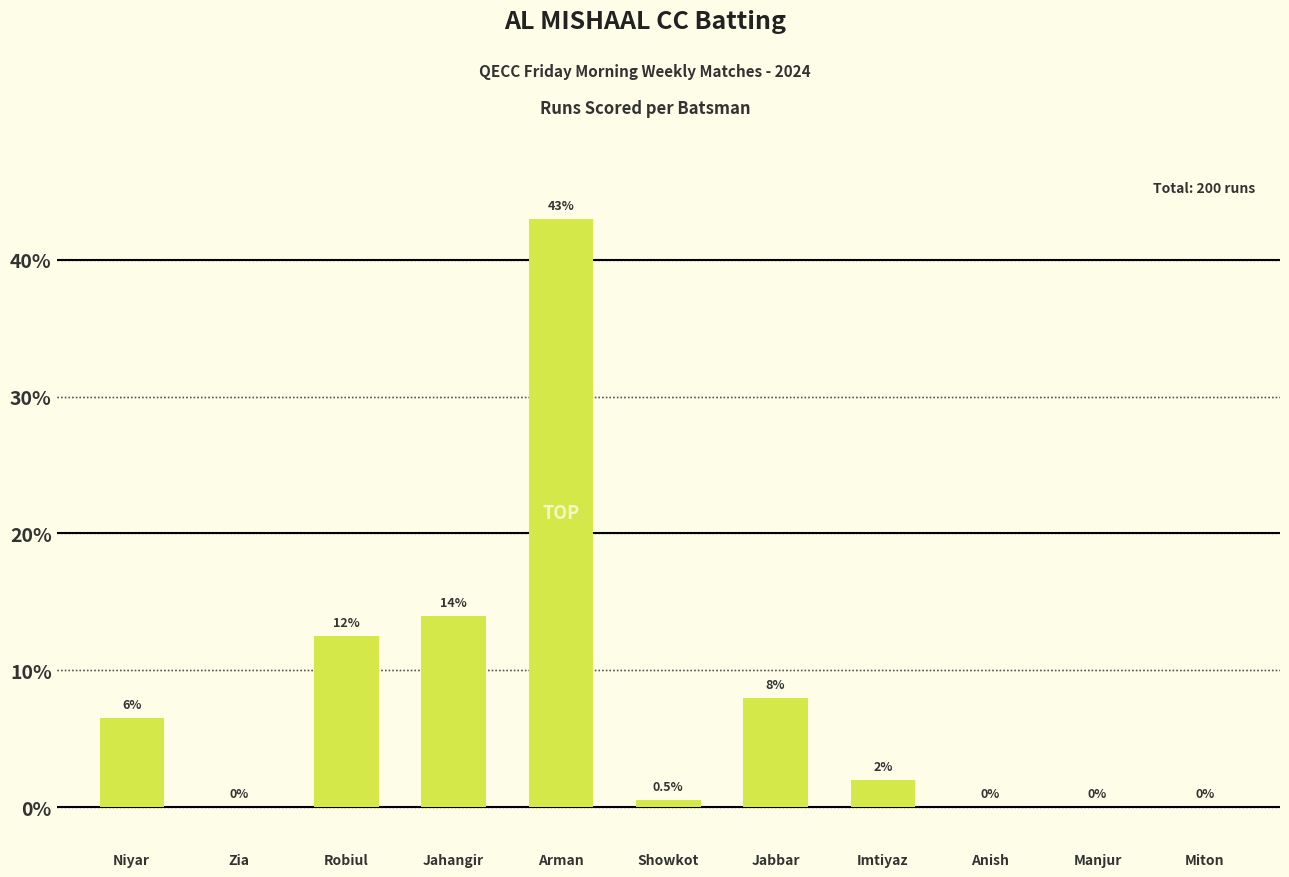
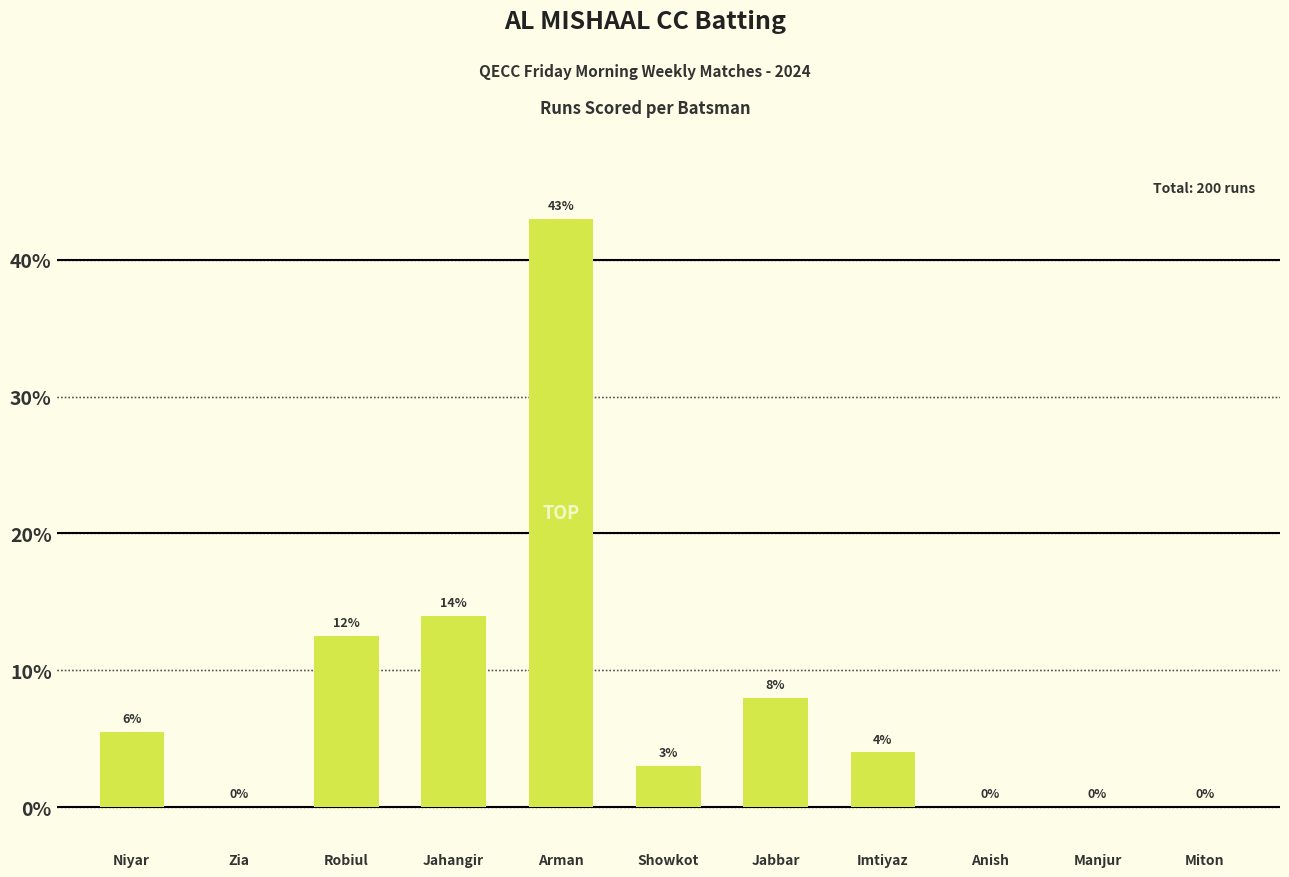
  {
-   "Niyar": "6.5%",
+   "Niyar": "5.5%",
    "Zia": "0%",
    "Robiul": "12%",
    "Jahangir": "14%",
    "Arman": "43%",
-   "Showkot": "0.5%",
+   "Showkot": "3%",
    "Jabbar": "8%",
-   "Imtiyaz": "2%",
+   "Imtiyaz": "4%",
    "Anish": "0%",
    "Manjur": "0%",
    "Miton": "0%"
  }
